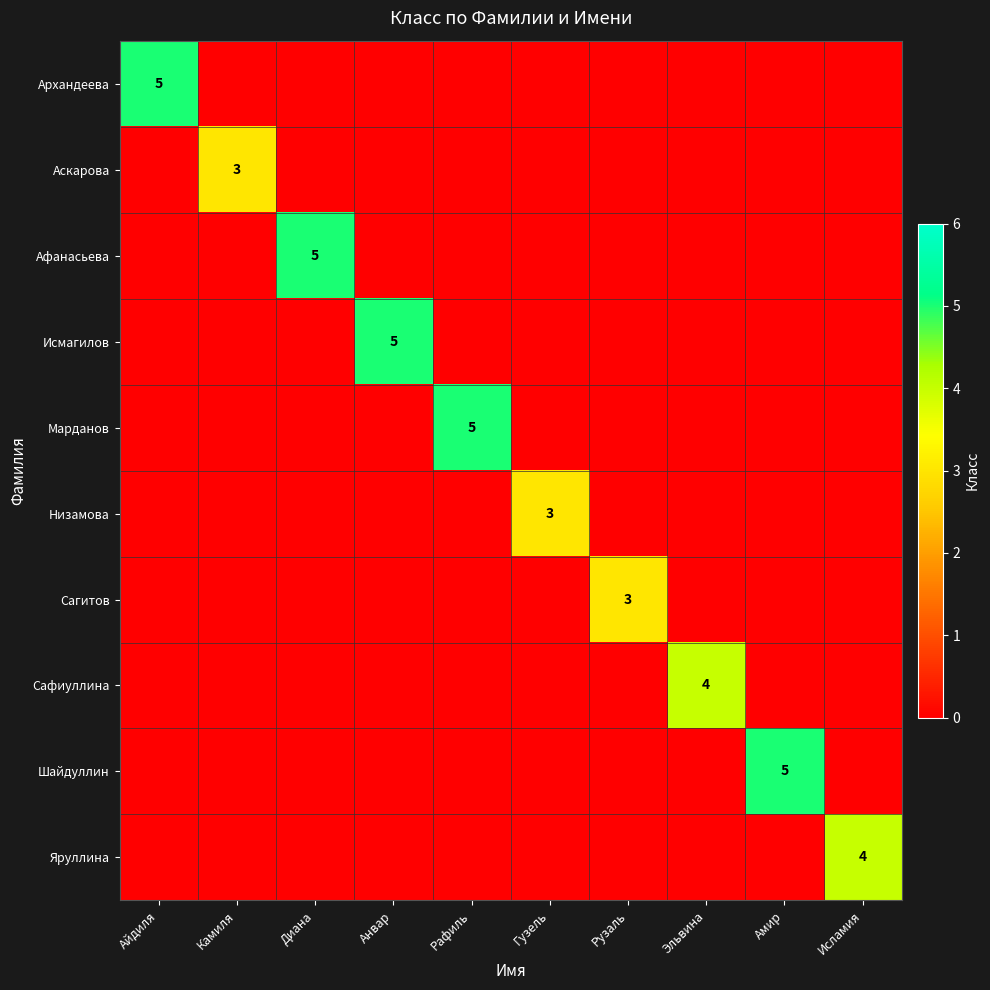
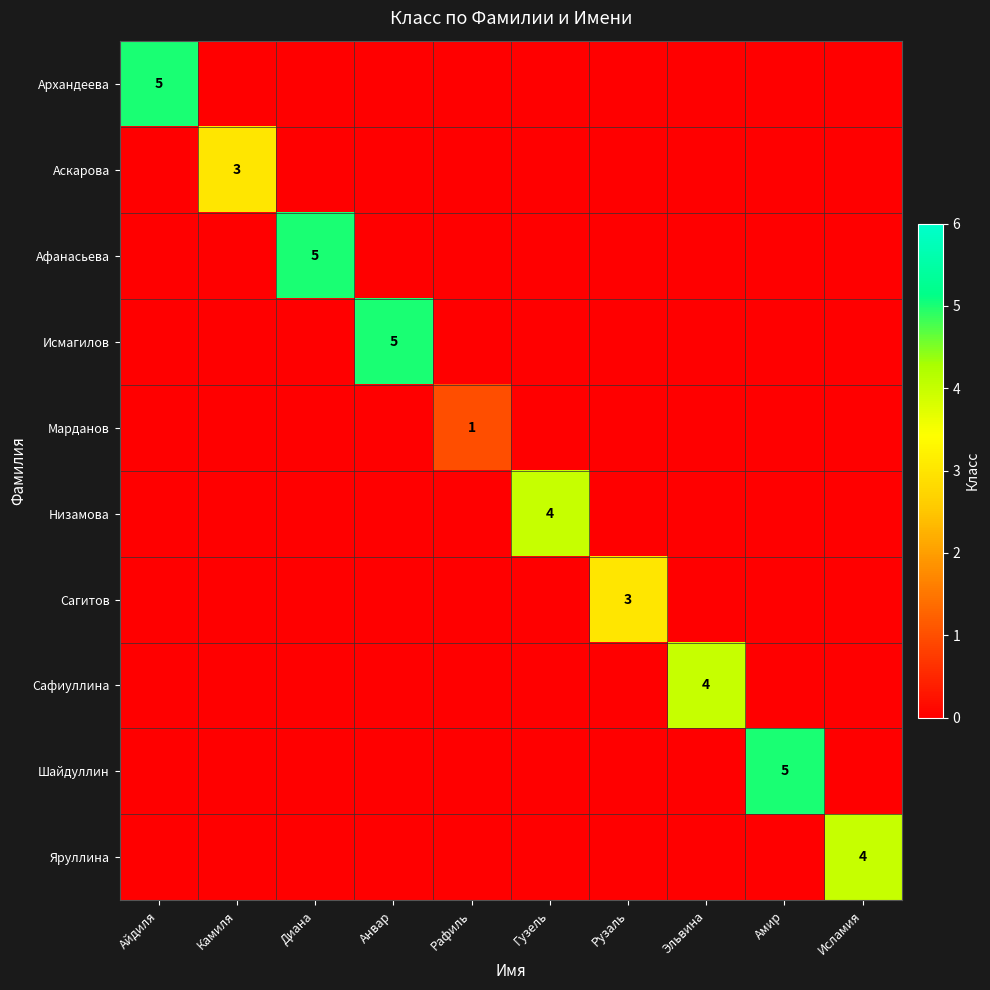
  {
    "Архандеева": {
      "Айдиля": 5
    },
    "Аскарова": {
      "Камиля": 3
    },
    "Афанасьева": {
      "Диана": 5
    },
    "Исмагилов": {
      "Анвар": 5
    },
    "Марданов": {
-     "Рафиль": 5
+     "Рафиль": 1
    },
    "Низамова": {
-     "Гузель": 3
+     "Гузель": 4
    },
    "Сагитов": {
      "Рузаль": 3
    },
    "Сафиуллина": {
      "Эльвина": 4
    },
    "Шайдуллин": {
      "Амир": 5
    },
    "Яруллина": {
      "Исламия": 4
    }
  }
